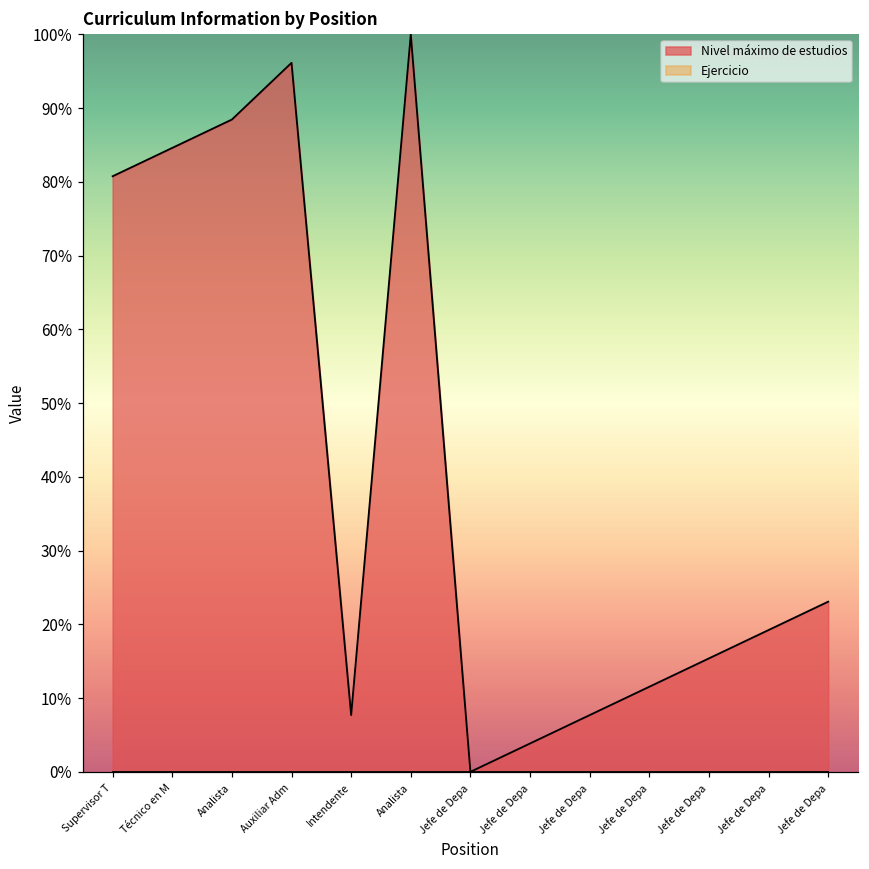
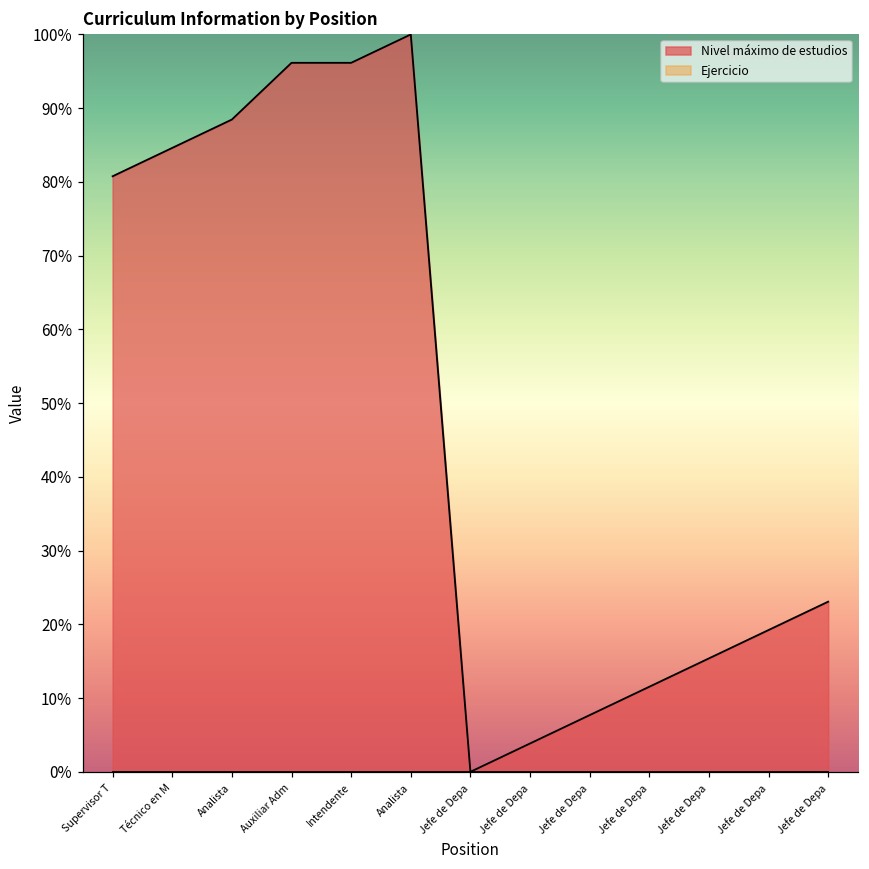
  {
    "Nivel máximo de estudios": {
      "Supervisor T": "81%",
      "Técnico en M": "85%",
      "Auxiliar Adm": "96%",
-     "Intendente": "8%"
+     "Intendente": "96%"
    },
    "Ejercicio": {
      "Supervisor T": "0%",
      "Técnico en M": "0%",
      "Auxiliar Adm": "0%",
      "Intendente": "0%"
    }
  }
